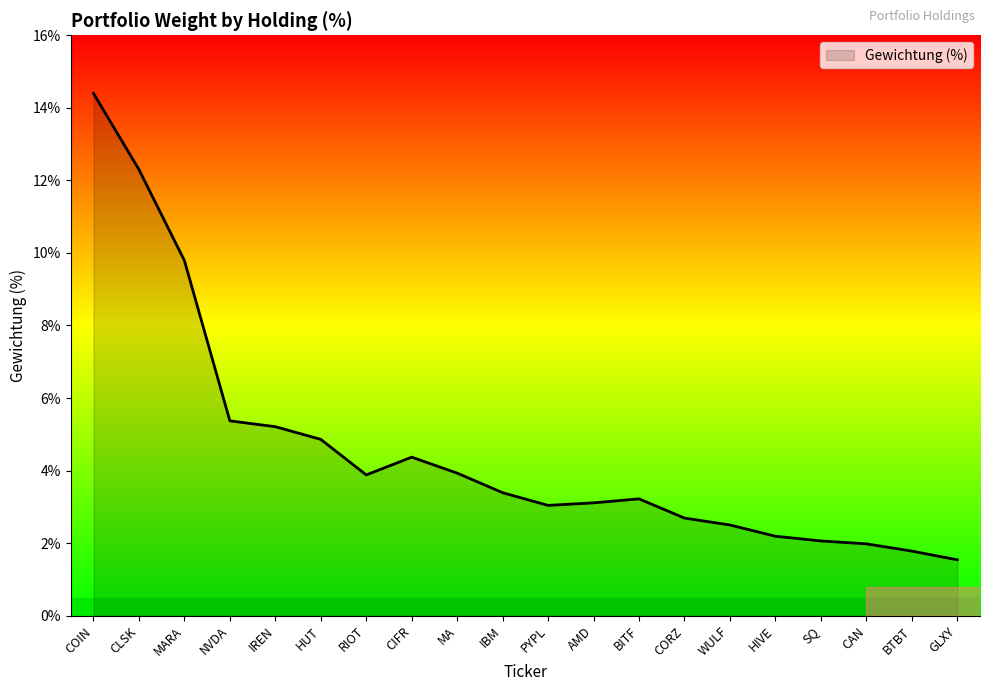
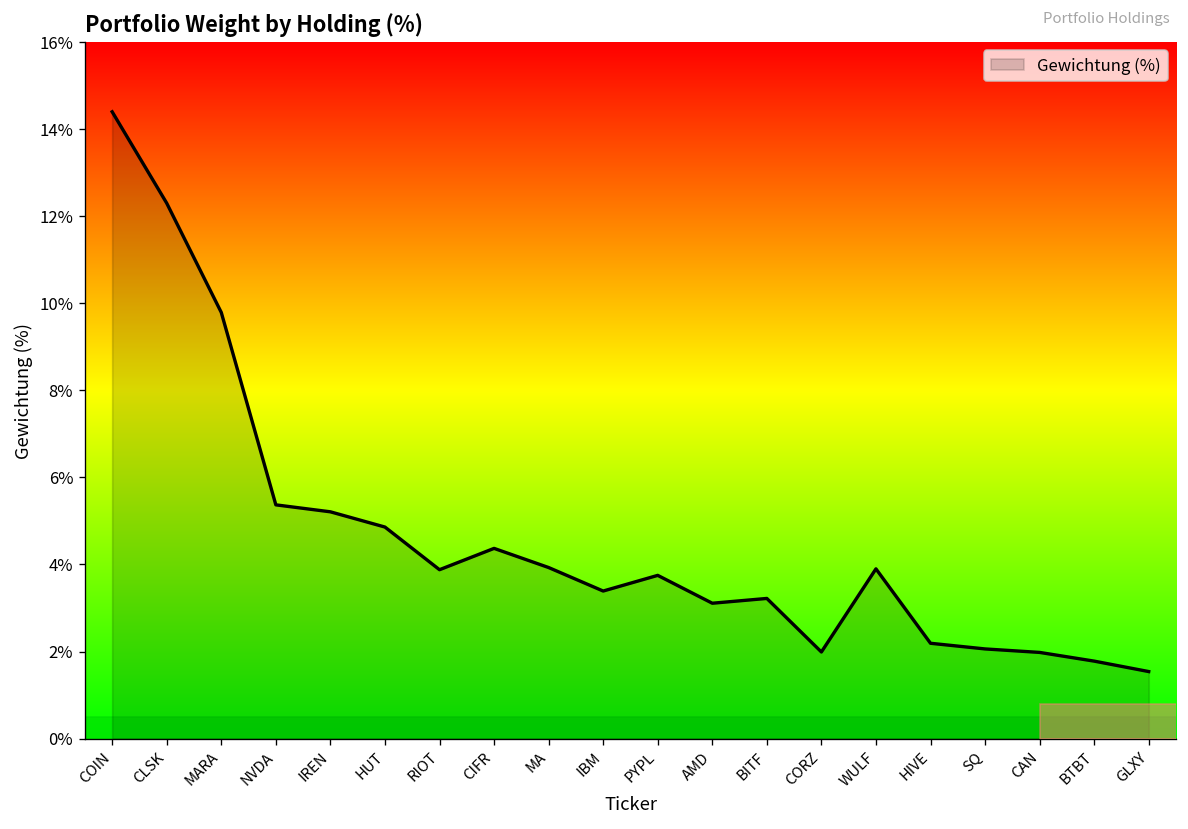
  {
    "COIN": "14.4%",
    "CLSK": "12.3%",
    "MARA": "9.8%",
    "NVDA": "5.4%",
    "IREN": "5.2%",
    "HUT": "4.9%",
    "RIOT": "3.9%",
    "CIFR": "4.4%",
    "MA": "3.9%",
    "IBM": "3.4%",
-   "PYPL": "3.0%",
+   "PYPL": "3.8%",
    "AMD": "3.1%",
    "BITF": "3.2%",
-   "CORZ": "2.7%",
-   "WULF": "2.5%",
+   "CORZ": "2.0%",
+   "WULF": "3.9%",
    "HIVE": "2.2%",
    "SQ": "2.1%",
    "CAN": "2.0%",
    "BTBT": "1.8%",
    "GLXY": "1.5%"
  }
